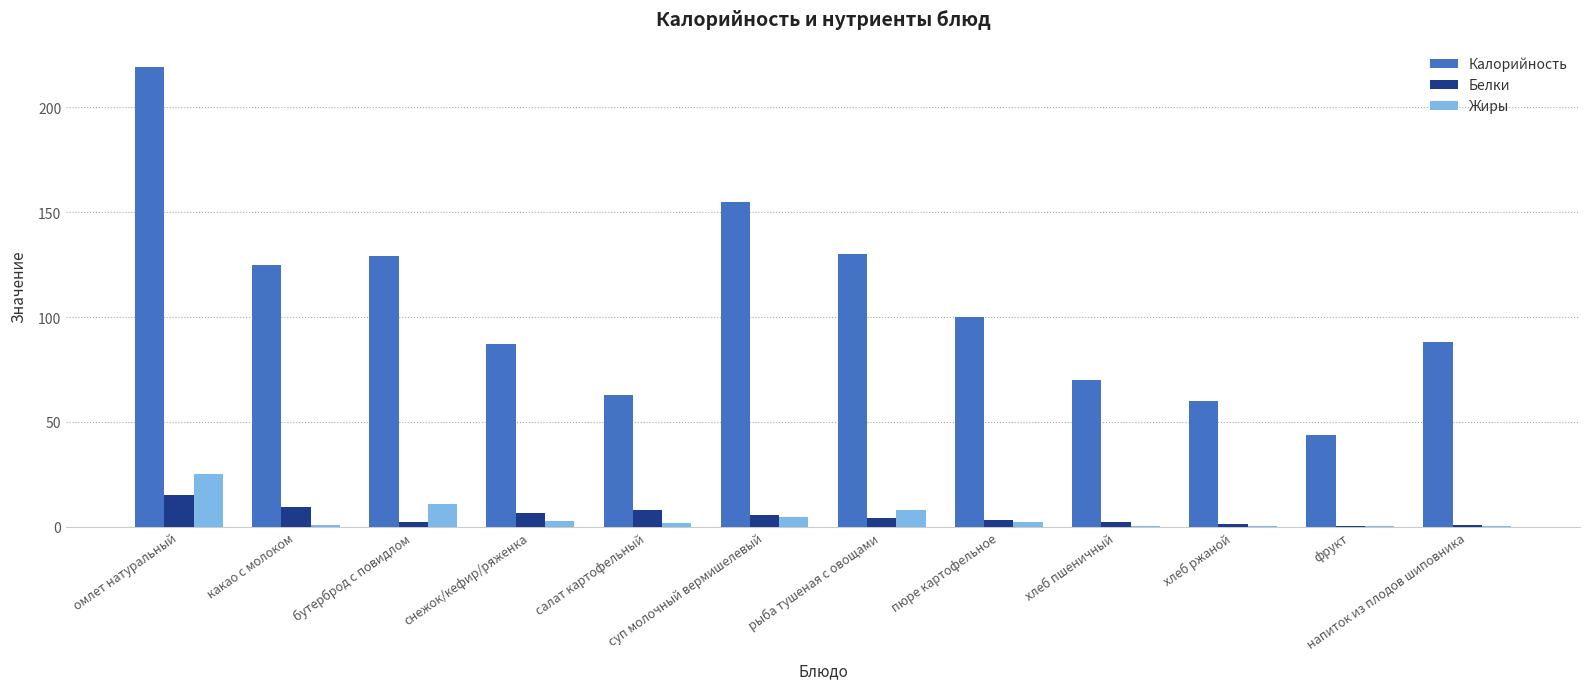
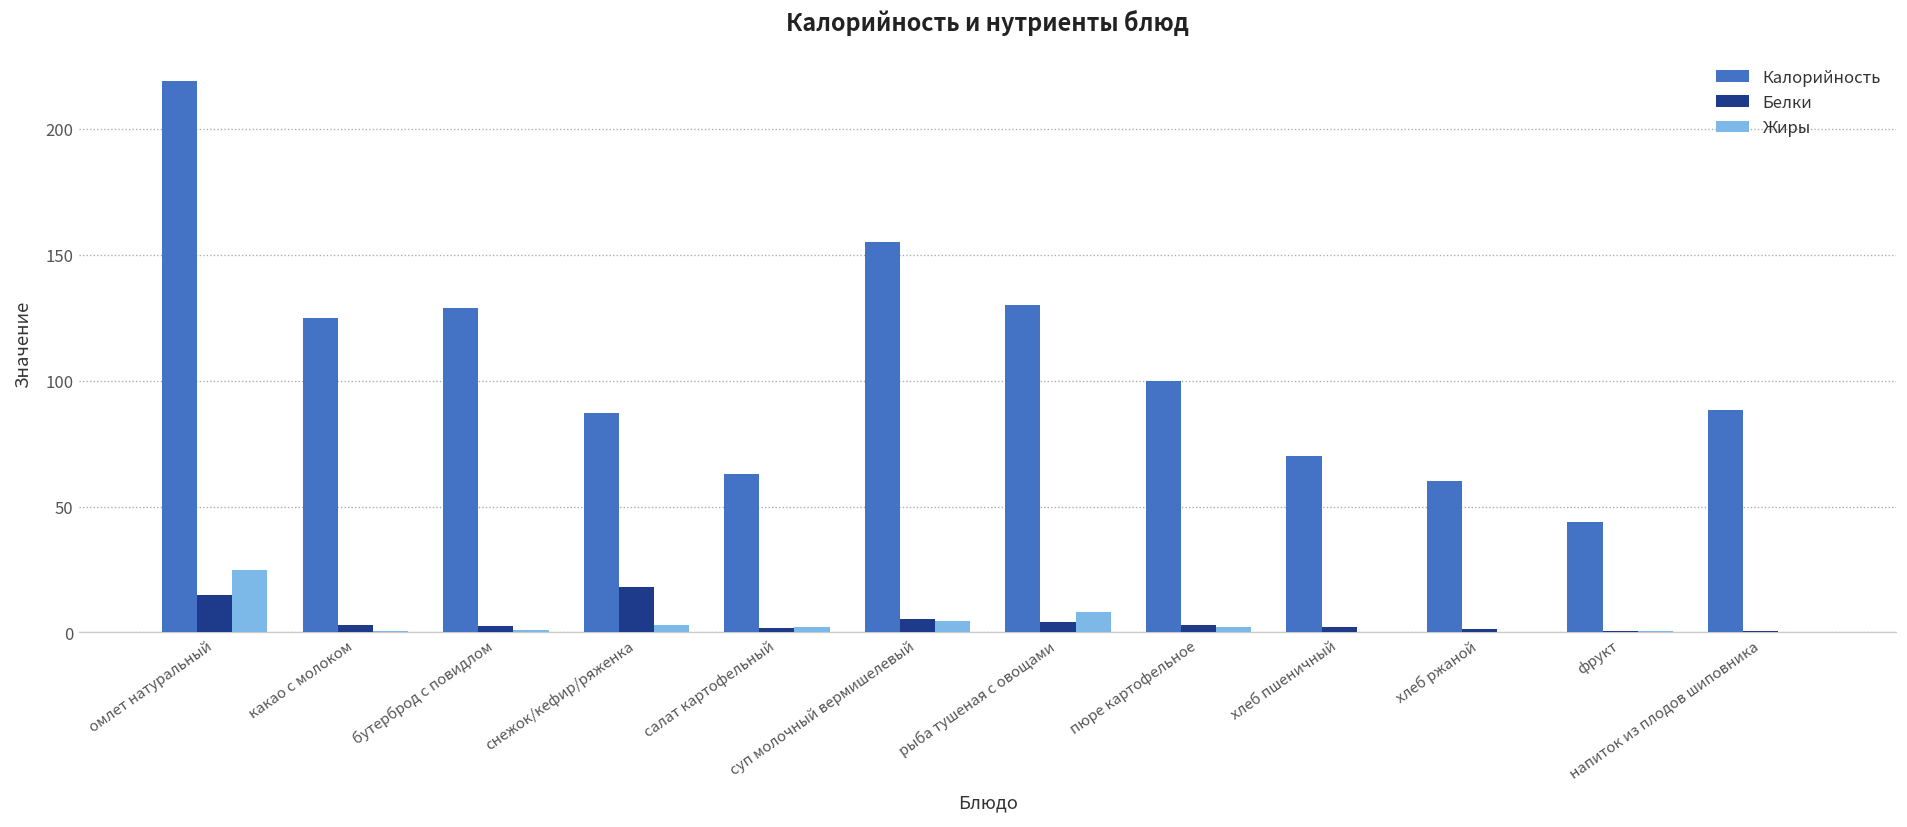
  {
    "Калорийность": {
      "омлет натуральный": 219,
      "какао с молоком": 125,
      "бутерброд с повидлом": 129,
      "снежок/кефир/ряженка": 87,
      "салат картофельный": 63,
      "суп молочный вермишелевый": 155,
      "рыба тушеная с овощами": 130,
      "пюре картофельное": 100,
      "хлеб пшеничный": 70,
      "хлеб ржаной": 60,
      "фрукт": 44,
      "напиток из плодов шиповника": 88
    },
    "Белки": {
      "омлет натуральный": 15,
-     "какао с молоком": 9,
+     "какао с молоком": 3,
      "бутерброд с повидлом": 2,
-     "снежок/кефир/ряженка": 6,
-     "салат картофельный": 8,
+     "снежок/кефир/ряженка": 18,
+     "салат картофельный": 2,
      "суп молочный вермишелевый": 5,
      "рыба тушеная с овощами": 4,
      "пюре картофельное": 3,
      "хлеб пшеничный": 2,
      "хлеб ржаной": 1
    },
    "Жиры": {
      "омлет натуральный": 25,
-     "бутерброд с повидлом": 11,
+     "бутерброд с повидлом": 1,
      "снежок/кефир/ряженка": 3,
      "салат картофельный": 2,
      "суп молочный вермишелевый": 5,
      "рыба тушеная с овощами": 8,
      "пюре картофельное": 2
    }
  }
